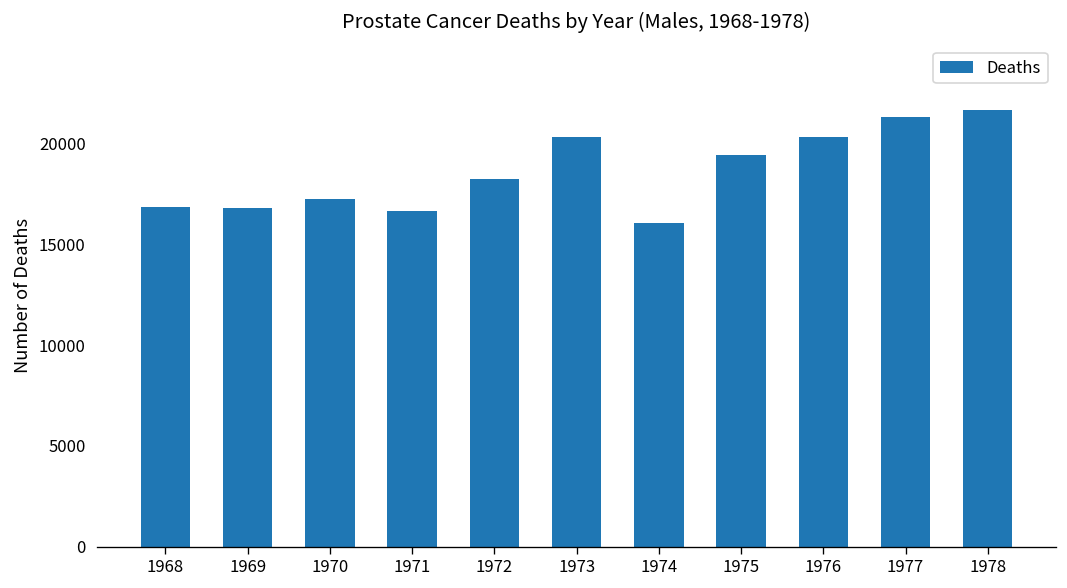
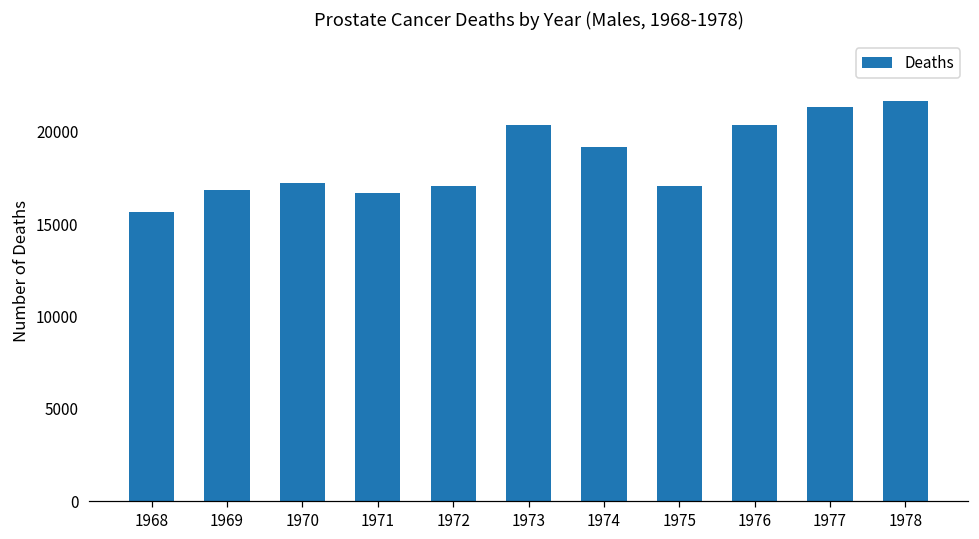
  {
-   "1968": 16800,
+   "1968": 15700,
    "1969": 16800,
    "1970": 17300,
    "1971": 16700,
-   "1972": 18200,
+   "1972": 17100,
    "1973": 20300,
-   "1974": 16100,
-   "1975": 19400,
+   "1974": 19200,
+   "1975": 17100,
    "1976": 20400,
    "1977": 21400,
    "1978": 21700
  }
